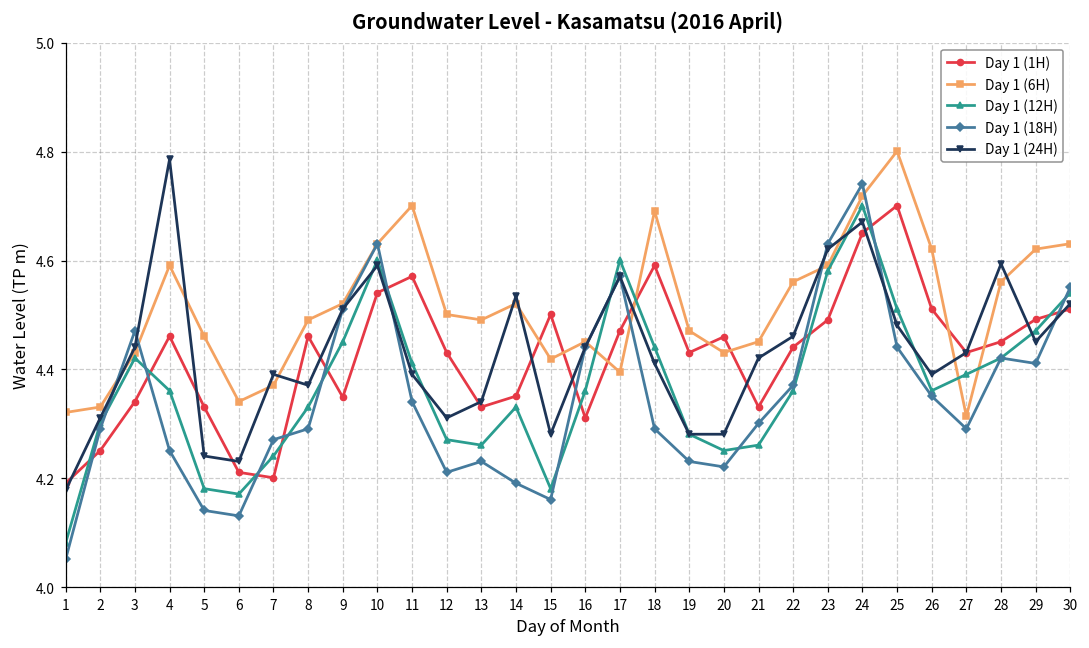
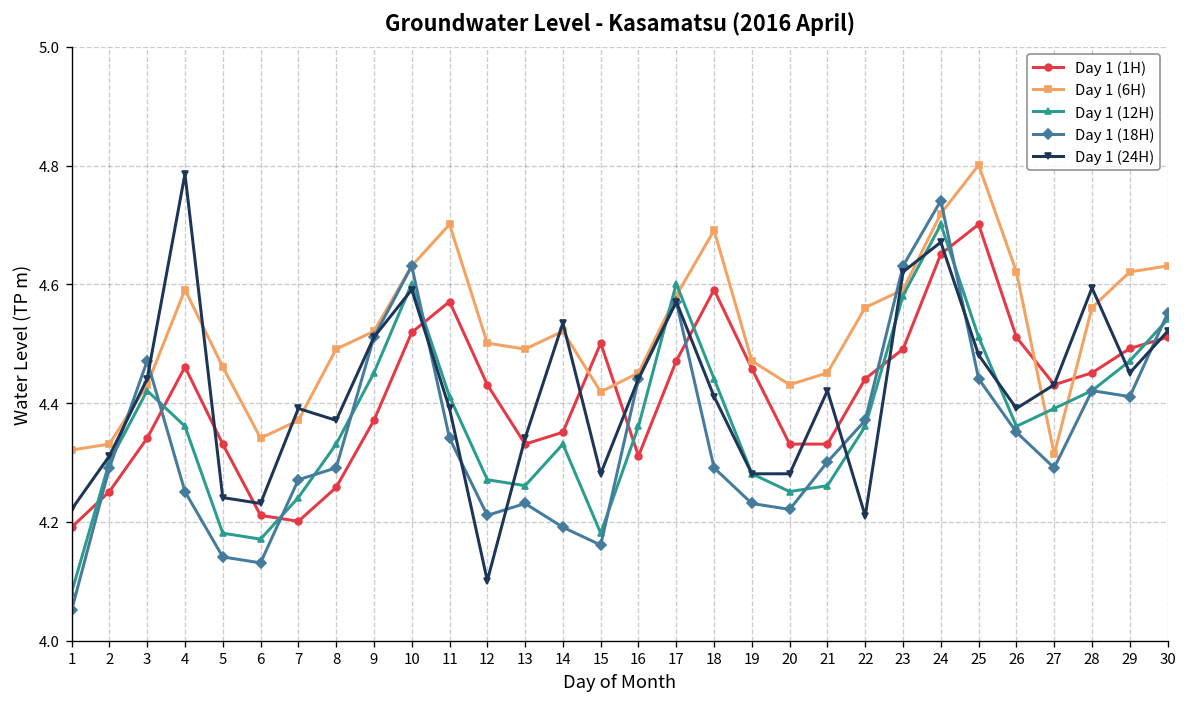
  {
    "Day 1 (1H)": {
      "1": 4.19,
      "2": 4.25,
      "3": 4.34,
      "4": 4.46,
      "5": 4.33,
      "6": 4.21,
      "7": 4.20,
-     "8": 4.46,
-     "9": 4.35,
-     "10": 4.54,
+     "8": 4.26,
+     "9": 4.37,
+     "10": 4.52,
      "11": 4.57,
      "12": 4.43,
      "13": 4.33,
      "14": 4.35,
      "15": 4.50,
      "16": 4.31,
      "17": 4.47,
      "18": 4.59,
-     "19": 4.43,
-     "20": 4.46,
+     "19": 4.46,
+     "20": 4.33,
      "21": 4.33,
      "22": 4.44,
      "23": 4.49,
      "24": 4.65,
      "25": 4.70,
      "26": 4.51,
      "28": 4.45,
      "29": 4.49,
      "30": 4.51
    },
    "Day 1 (6H)": {
      "1": 4.32,
      "2": 4.33,
      "3": 4.43,
      "4": 4.59,
      "5": 4.46,
      "6": 4.34,
      "7": 4.37,
      "8": 4.49,
      "9": 4.52,
      "11": 4.70,
      "12": 4.50,
      "13": 4.49,
      "14": 4.52,
      "15": 4.42,
      "16": 4.45,
-     "17": 4.40,
+     "17": 4.58,
      "18": 4.69,
      "19": 4.47,
      "20": 4.43,
      "21": 4.45,
      "22": 4.56,
      "23": 4.59,
      "24": 4.72,
      "25": 4.80,
      "26": 4.62,
      "27": 4.31,
      "28": 4.56,
      "29": 4.62,
      "30": 4.63
    },
    "Day 1 (24H)": {
-     "1": 4.18,
+     "1": 4.22,
      "2": 4.31,
      "3": 4.44,
      "4": 4.79,
      "5": 4.24,
      "6": 4.23,
      "7": 4.39,
      "8": 4.37,
      "10": 4.59,
      "11": 4.39,
-     "12": 4.31,
+     "12": 4.10,
      "13": 4.34,
      "14": 4.54,
      "15": 4.28,
      "18": 4.41,
      "20": 4.28,
      "21": 4.42,
-     "22": 4.46,
+     "22": 4.21,
      "23": 4.62,
      "24": 4.67,
      "25": 4.48,
      "26": 4.39,
      "28": 4.59,
      "29": 4.45,
      "30": 4.52
    }
  }
